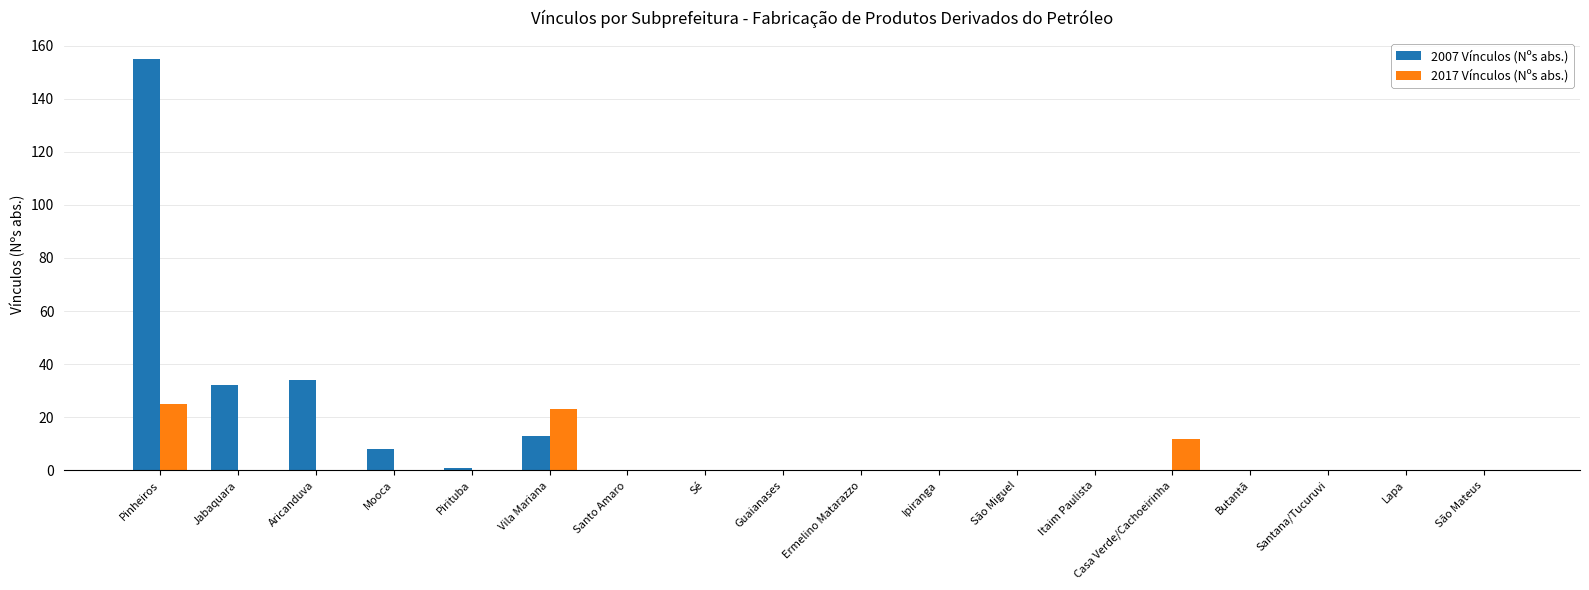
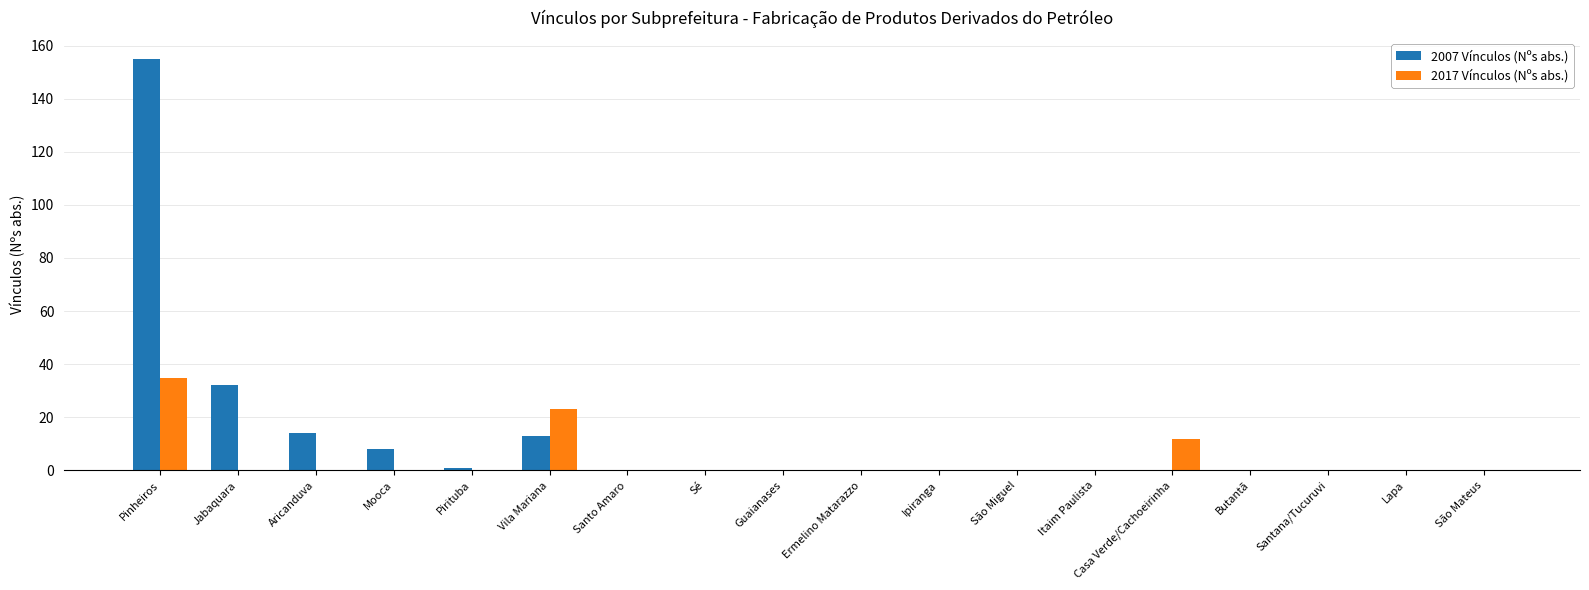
  {
    "2007 Vínculos (Nºs abs.)": {
      "Pinheiros": 155,
      "Jabaquara": 32,
-     "Aricanduva": 34,
+     "Aricanduva": 14,
      "Mooca": 8,
      "Pirituba": 1,
      "Vila Mariana": 13,
      "Santo Amaro": 0,
      "Sé": 0,
      "Guaianases": 0,
      "Ermelino Matarazzo": 0,
      "Ipiranga": 0,
      "São Miguel": 0,
      "Itaim Paulista": 0,
      "Casa Verde/Cachoeirinha": 0,
      "Butantã": 0,
      "Santana/Tucuruvi": 0,
      "Lapa": 0,
      "São Mateus": 0
    },
    "2017 Vínculos (Nºs abs.)": {
-     "Pinheiros": 25,
+     "Pinheiros": 35,
      "Jabaquara": 0,
      "Aricanduva": 0,
      "Mooca": 0,
      "Pirituba": 0,
      "Vila Mariana": 23,
      "Santo Amaro": 0,
      "Sé": 0,
      "Guaianases": 0,
      "Ermelino Matarazzo": 0,
      "Ipiranga": 0,
      "São Miguel": 0,
      "Itaim Paulista": 0,
      "Casa Verde/Cachoeirinha": 12,
      "Butantã": 0,
      "Santana/Tucuruvi": 0,
      "Lapa": 0,
      "São Mateus": 0
    }
  }
